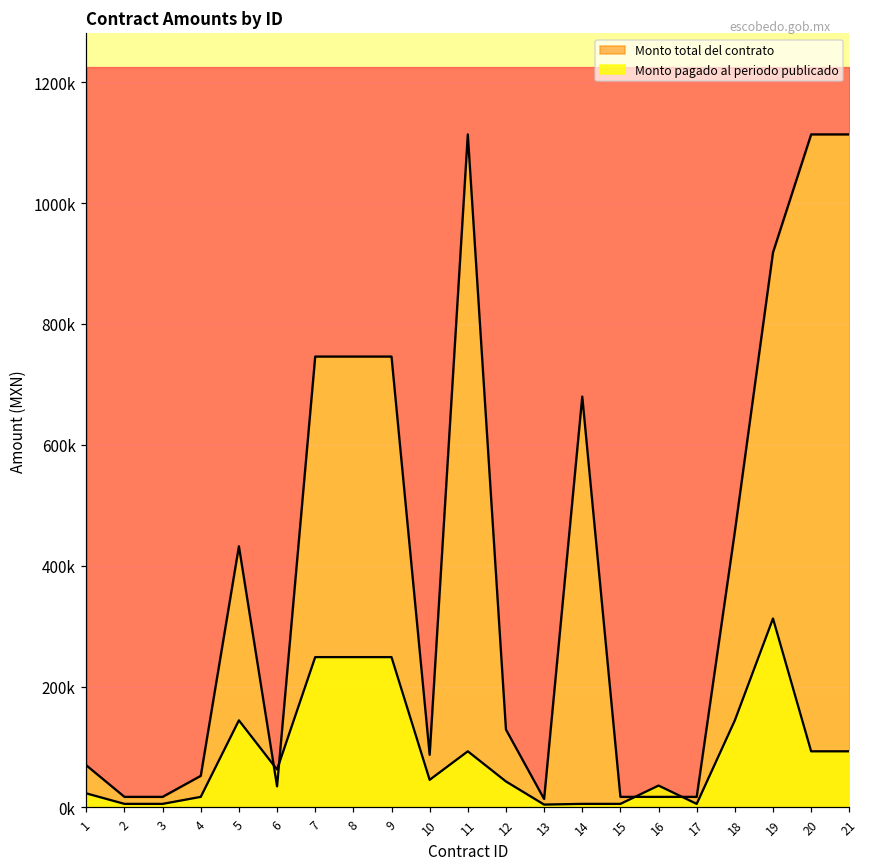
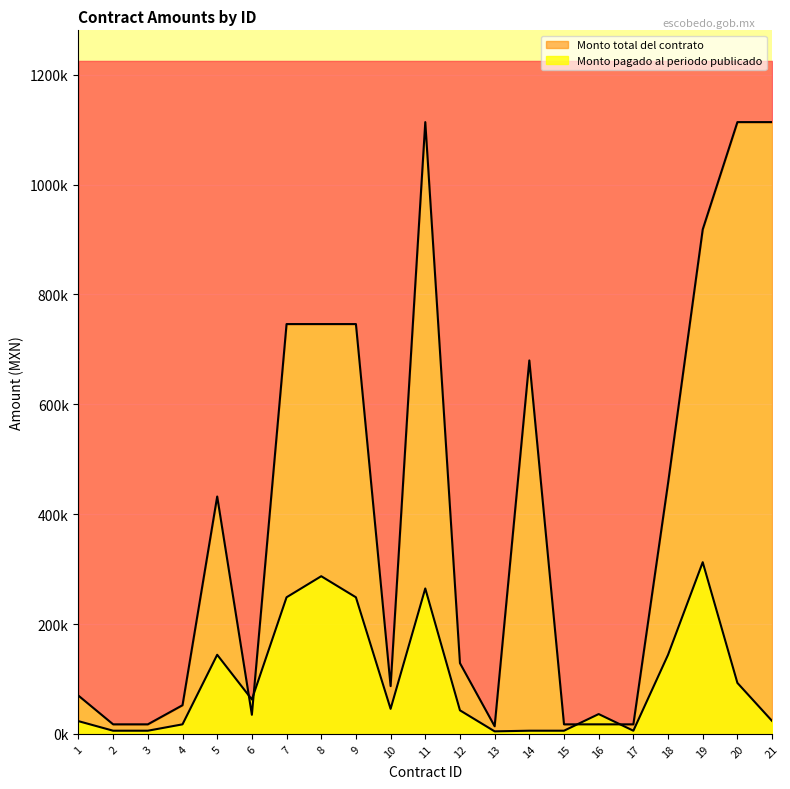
  {
    "Monto total del contrato": {
      "1": 70000,
      "2": 20000,
      "3": 20000,
      "4": 50000,
      "5": 430000,
      "6": 30000,
      "7": 750000,
      "8": 750000,
      "9": 750000,
      "10": 90000,
      "11": 1110000,
      "12": 130000,
      "13": 10000,
      "14": 680000,
      "15": 20000,
      "16": 20000,
      "17": 20000,
      "18": 460000,
      "19": 920000,
      "20": 1110000,
      "21": 1110000
    },
    "Monto pagado al periodo publicado": {
      "1": 20000,
      "2": 10000,
      "3": 10000,
      "4": 20000,
      "5": 140000,
      "6": 60000,
      "7": 250000,
-     "8": 250000,
+     "8": 290000,
      "9": 250000,
      "10": 50000,
-     "11": 90000,
+     "11": 260000,
      "12": 40000,
      "13": 0,
      "14": 10000,
      "15": 10000,
      "16": 40000,
      "17": 10000,
      "18": 140000,
      "19": 310000,
      "20": 90000,
-     "21": 90000
+     "21": 20000
    }
  }
